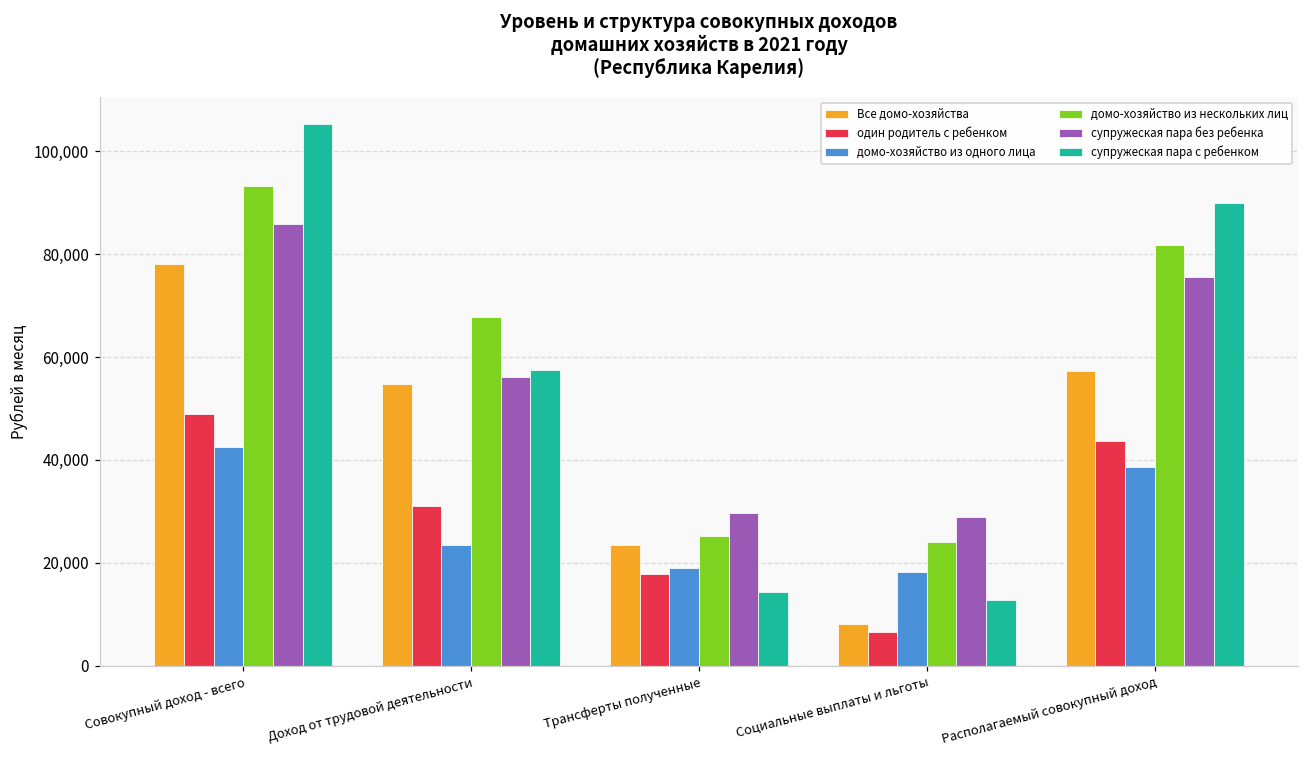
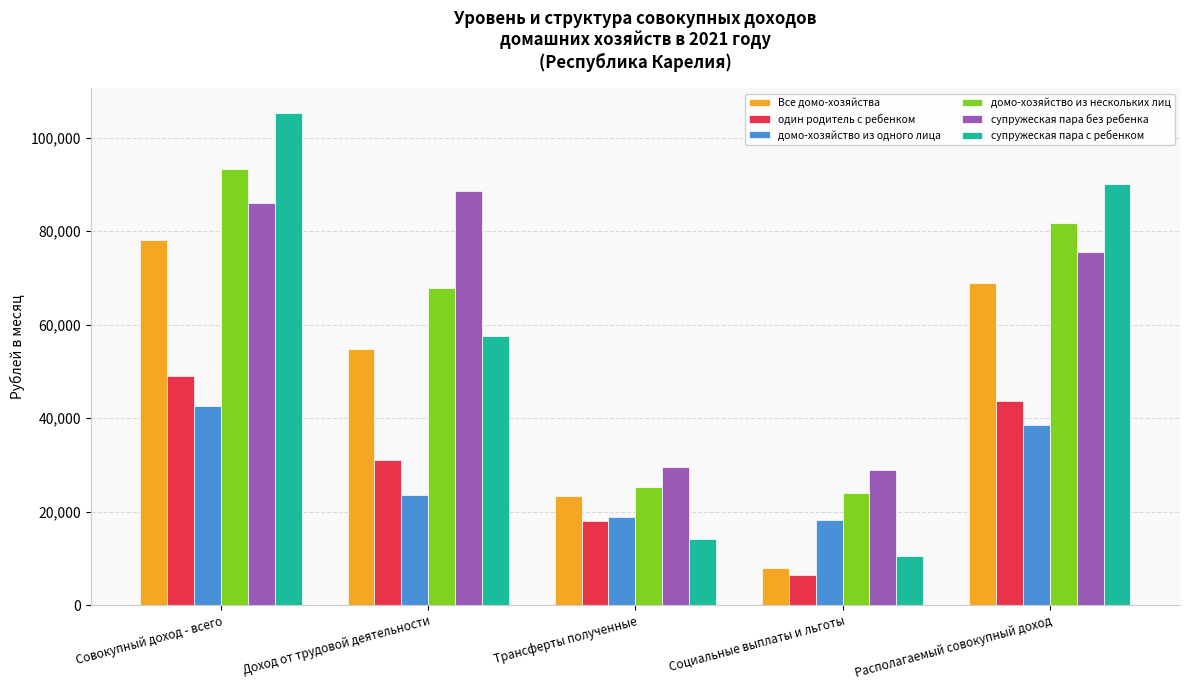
  {
    "Все домо-хозяйства": {
      "Совокупный доход - всего": "78,000",
      "Доход от трудовой деятельности": "55,000",
      "Трансферты полученные": "23,000",
      "Социальные выплаты и льготы": "8,000",
-     "Располагаемый совокупный доход": "57,000"
+     "Располагаемый совокупный доход": "69,000"
    },
    "один родитель с ребенком": {
      "Совокупный доход - всего": "49,000",
      "Доход от трудовой деятельности": "31,000",
      "Трансферты полученные": "18,000",
      "Социальные выплаты и льготы": "7,000",
      "Располагаемый совокупный доход": "44,000"
    },
    "домо-хозяйство из одного лица": {
      "Совокупный доход - всего": "43,000",
      "Доход от трудовой деятельности": "24,000",
      "Трансферты полученные": "19,000",
      "Социальные выплаты и льготы": "18,000",
      "Располагаемый совокупный доход": "39,000"
    },
    "домо-хозяйство из нескольких лиц": {
      "Совокупный доход - всего": "93,000",
      "Доход от трудовой деятельности": "68,000",
      "Трансферты полученные": "25,000",
      "Социальные выплаты и льготы": "24,000",
      "Располагаемый совокупный доход": "82,000"
    },
    "супружеская пара без ребенка": {
      "Совокупный доход - всего": "86,000",
-     "Доход от трудовой деятельности": "56,000",
+     "Доход от трудовой деятельности": "89,000",
      "Трансферты полученные": "30,000",
      "Социальные выплаты и льготы": "29,000",
      "Располагаемый совокупный доход": "75,000"
    },
    "супружеская пара с ребенком": {
      "Совокупный доход - всего": "105,000",
      "Доход от трудовой деятельности": "57,000",
      "Трансферты полученные": "14,000",
-     "Социальные выплаты и льготы": "13,000",
+     "Социальные выплаты и льготы": "10,000",
      "Располагаемый совокупный доход": "90,000"
    }
  }
